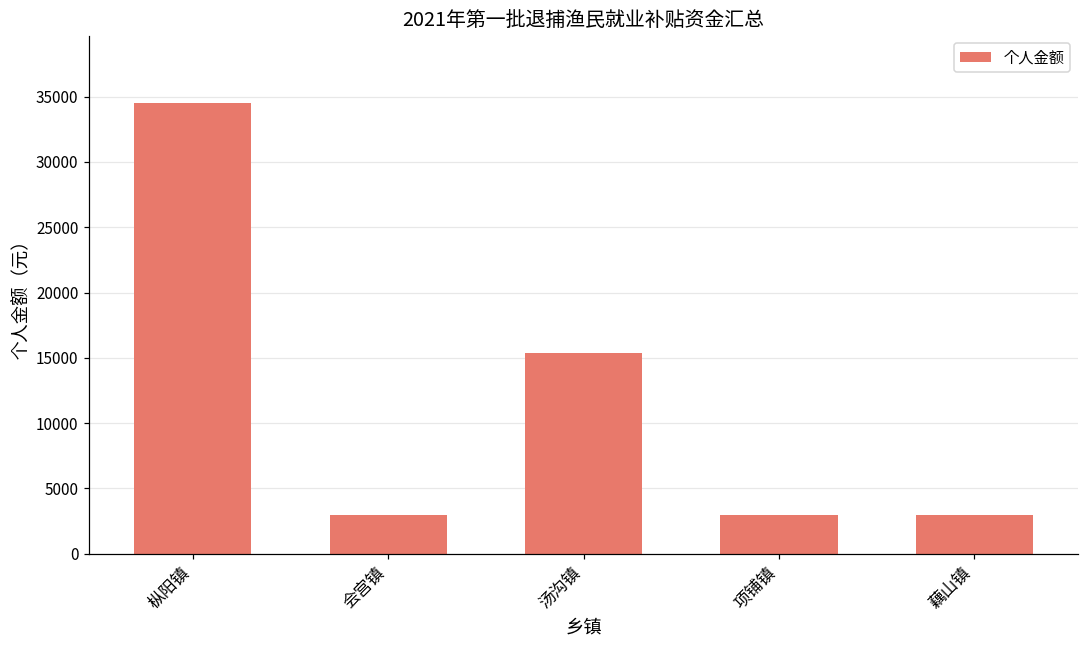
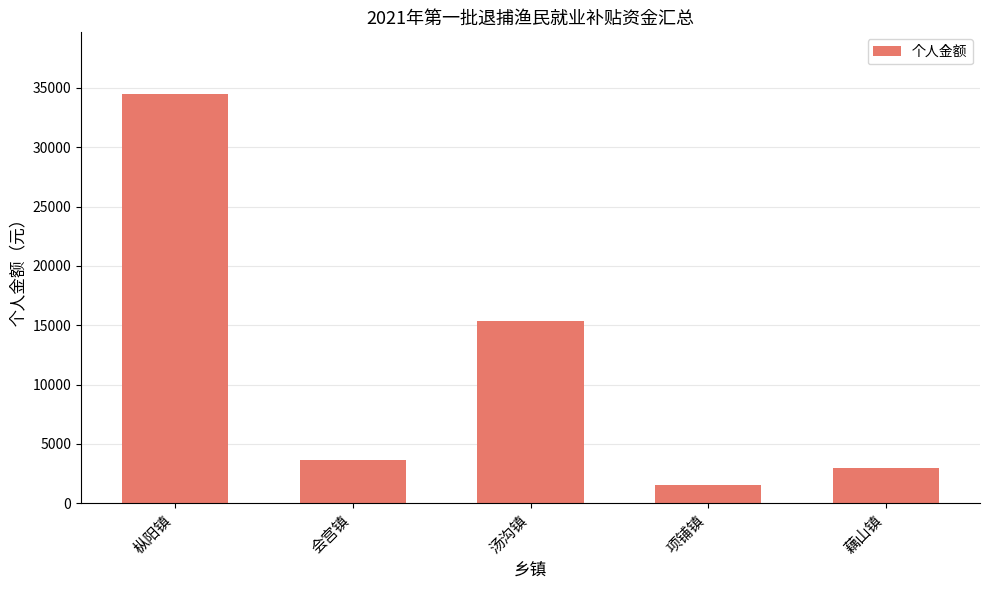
  {
    "枞阳镇": 34500,
-   "会宫镇": 3000,
+   "会宫镇": 3700,
    "汤沟镇": 15400,
-   "项铺镇": 3000,
+   "项铺镇": 1500,
    "藕山镇": 3000
  }
